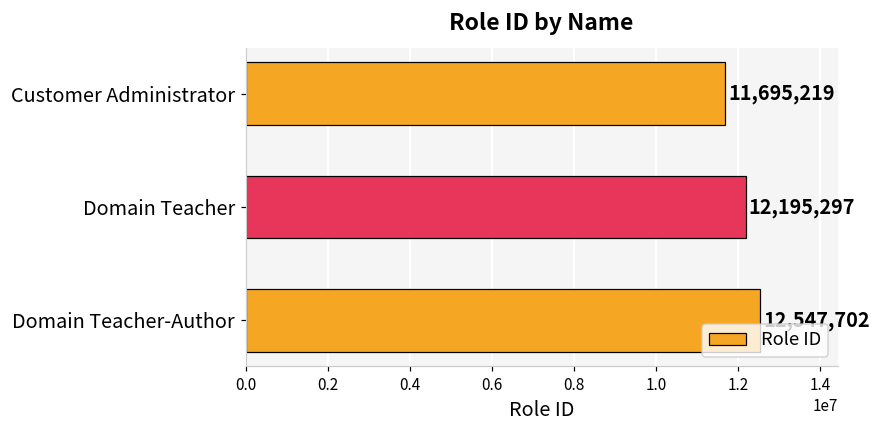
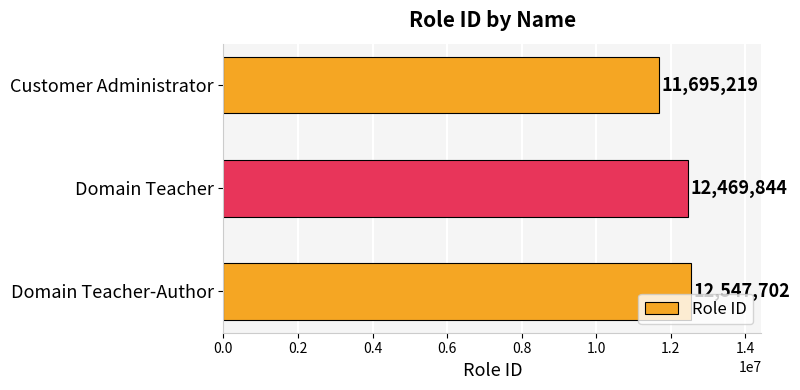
  {
    "Customer Administrator": "11,695,219",
-   "Domain Teacher": "12,195,297"
+   "Domain Teacher": "12,469,844"
  }
